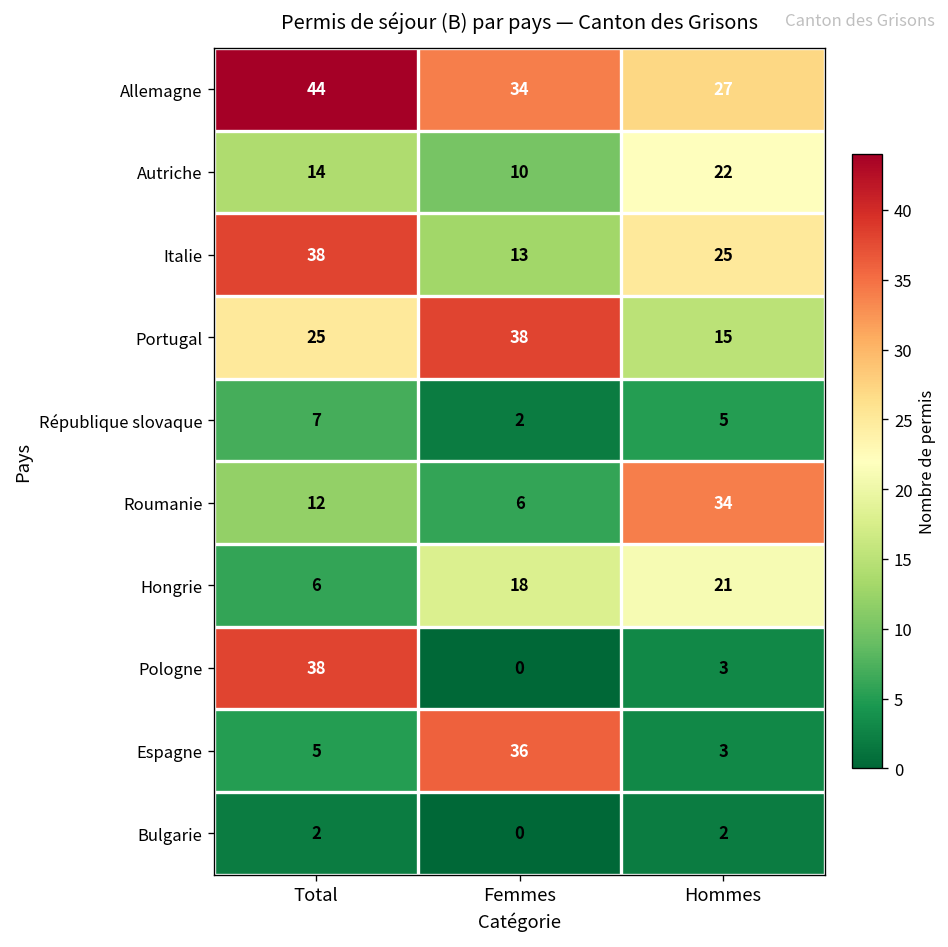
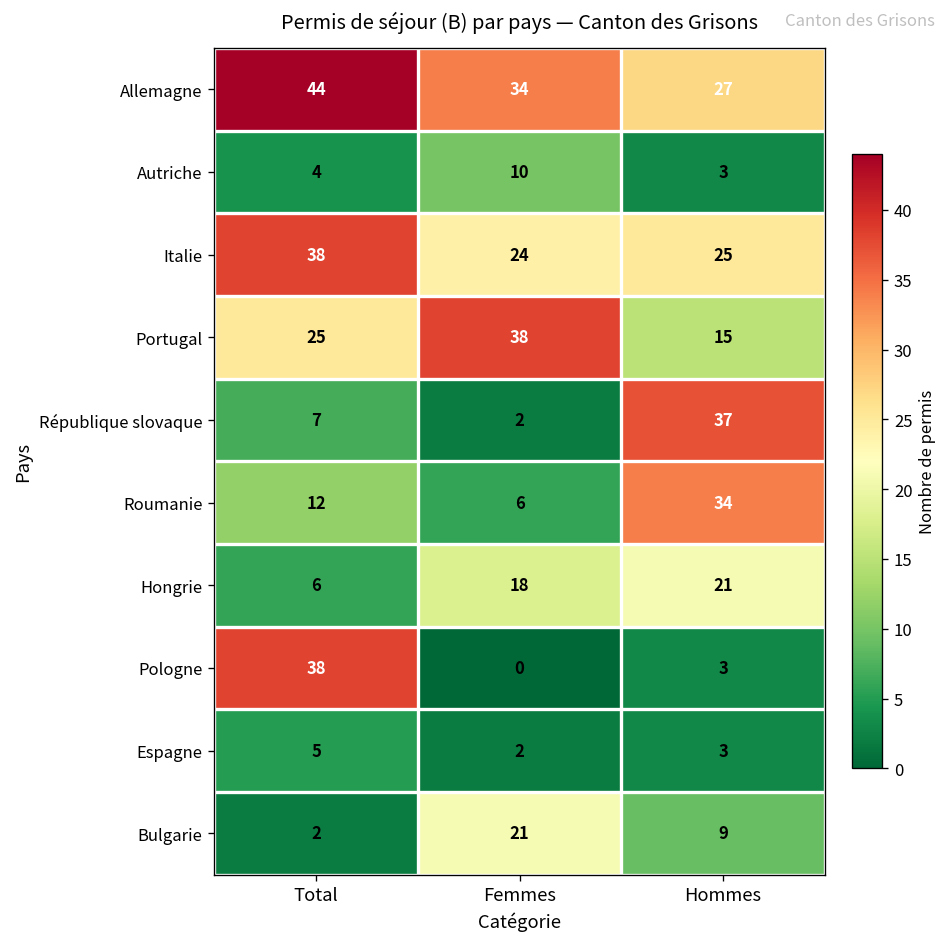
  {
    "Allemagne": {
      "Total": 44,
      "Femmes": 34,
      "Hommes": 27
    },
    "Autriche": {
-     "Total": 14,
+     "Total": 4,
      "Femmes": 10,
-     "Hommes": 22
+     "Hommes": 3
    },
    "Italie": {
      "Total": 38,
-     "Femmes": 13,
+     "Femmes": 24,
      "Hommes": 25
    },
    "Portugal": {
      "Total": 25,
      "Femmes": 38,
      "Hommes": 15
    },
    "République slovaque": {
      "Total": 7,
      "Femmes": 2,
-     "Hommes": 5
+     "Hommes": 37
    },
    "Roumanie": {
      "Total": 12,
      "Femmes": 6,
      "Hommes": 34
    },
    "Hongrie": {
      "Total": 6,
      "Femmes": 18,
      "Hommes": 21
    },
    "Pologne": {
      "Total": 38,
      "Femmes": 0,
      "Hommes": 3
    },
    "Espagne": {
      "Total": 5,
-     "Femmes": 36,
+     "Femmes": 2,
      "Hommes": 3
    },
    "Bulgarie": {
      "Total": 2,
-     "Femmes": 0,
-     "Hommes": 2
+     "Femmes": 21,
+     "Hommes": 9
    }
  }
